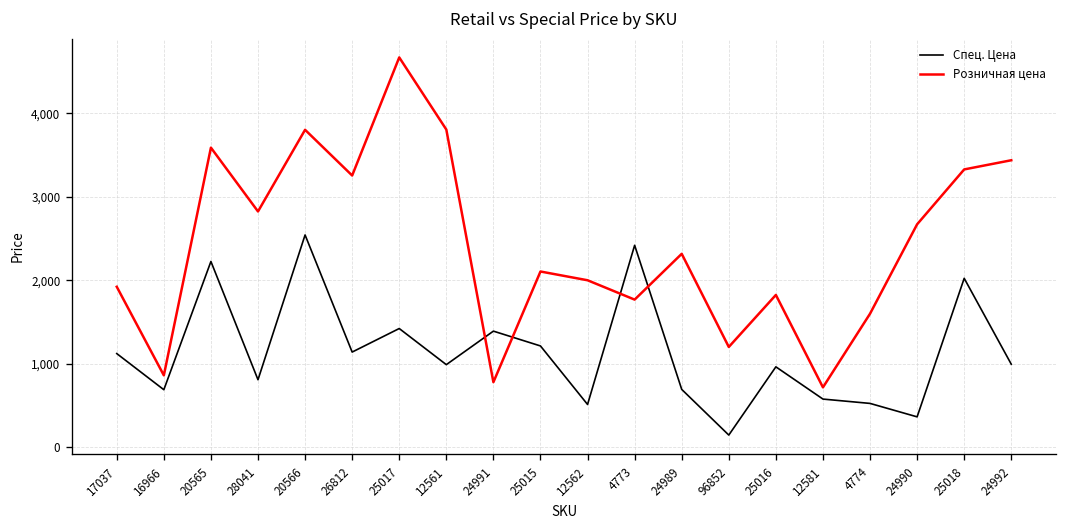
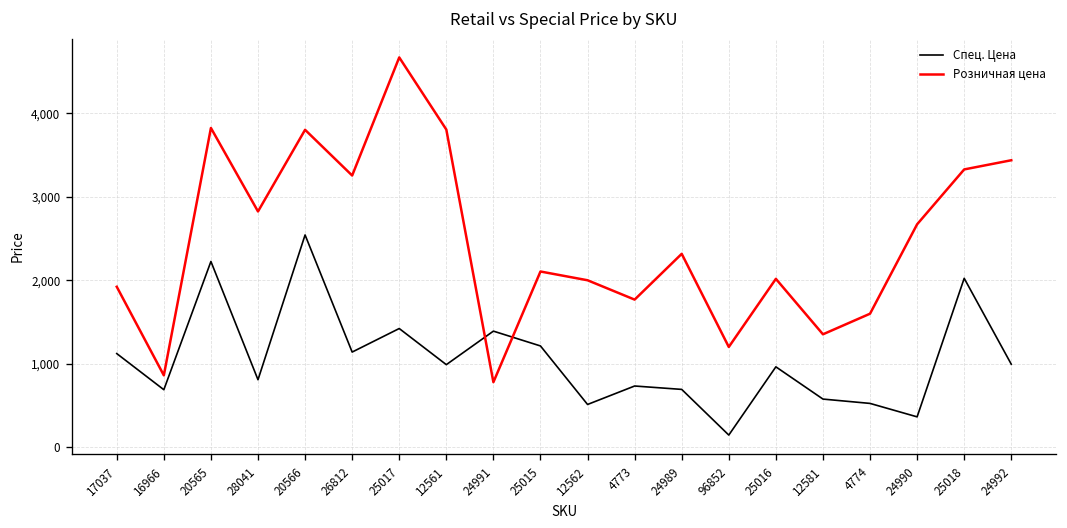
  {
    "Спец. Цена": {
      "17037": "1,100",
      "16966": "700",
      "20565": "2,200",
      "28041": "800",
      "20566": "2,500",
      "26812": "1,100",
      "25017": "1,400",
      "12561": "1,000",
      "24991": "1,400",
      "25015": "1,200",
      "12562": "500",
-     "4773": "2,400",
+     "4773": "700",
      "24989": "700",
      "96852": "100",
      "25016": "1,000",
      "12581": "600",
      "4774": "500",
      "24990": "400",
      "25018": "2,000",
      "24992": "1,000"
    },
    "Розничная цена": {
      "17037": "1,900",
      "16966": "900",
-     "20565": "3,600",
+     "20565": "3,800",
      "28041": "2,800",
      "20566": "3,800",
      "26812": "3,300",
      "25017": "4,700",
      "12561": "3,800",
      "24991": "800",
      "25015": "2,100",
      "12562": "2,000",
      "4773": "1,800",
      "24989": "2,300",
      "96852": "1,200",
-     "25016": "1,800",
-     "12581": "700",
+     "25016": "2,000",
+     "12581": "1,400",
      "4774": "1,600",
      "24990": "2,700",
      "25018": "3,300",
      "24992": "3,400"
    }
  }
